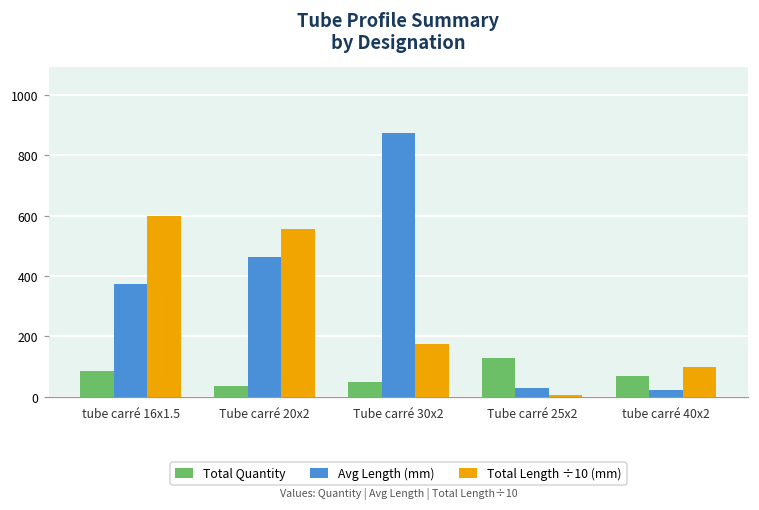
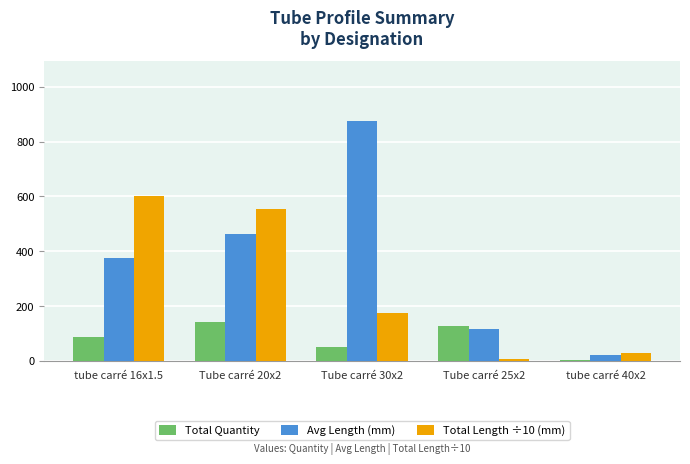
  {
    "Total Quantity": {
      "tube carré 16x1.5": 90,
-     "Tube carré 20x2": 40,
+     "Tube carré 20x2": 140,
      "Tube carré 30x2": 50,
      "Tube carré 25x2": 130,
-     "tube carré 40x2": 70
+     "tube carré 40x2": 0
    },
    "Avg Length (mm)": {
      "tube carré 16x1.5": 370,
      "Tube carré 20x2": 460,
      "Tube carré 30x2": 880,
-     "Tube carré 25x2": 30,
+     "Tube carré 25x2": 120,
      "tube carré 40x2": 20
    },
    "Total Length ÷10 (mm)": {
      "tube carré 16x1.5": 600,
      "Tube carré 20x2": 560,
      "Tube carré 30x2": 180,
-     "tube carré 40x2": 100
+     "tube carré 40x2": 30
    }
  }
